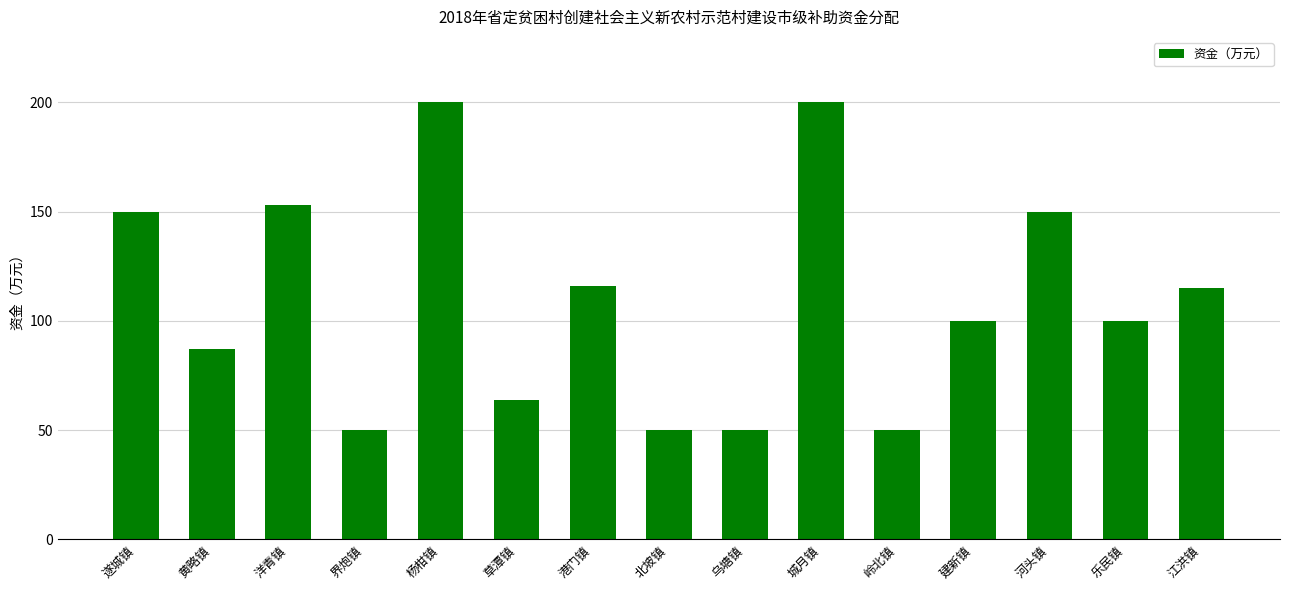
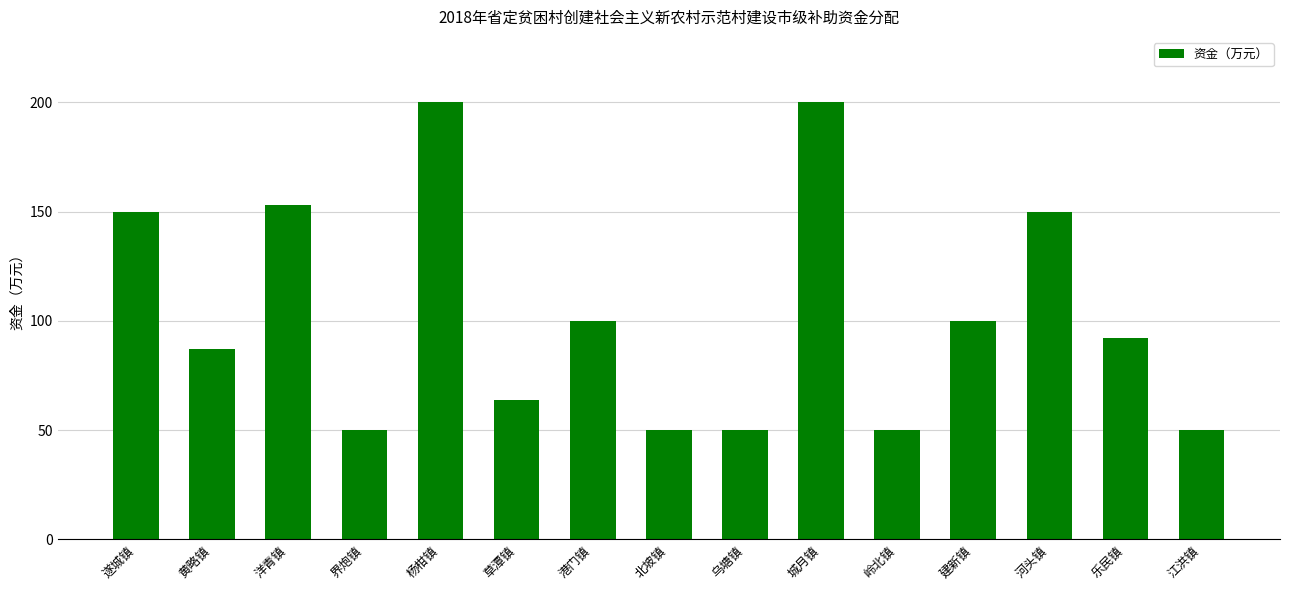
  {
    "遂城镇": 150,
    "黄略镇": 87,
    "洋青镇": 153,
    "界炮镇": 50,
    "杨柑镇": 200,
    "草潭镇": 64,
-   "港门镇": 116,
+   "港门镇": 100,
    "北坡镇": 50,
    "乌塘镇": 50,
    "城月镇": 200,
    "岭北镇": 50,
    "建新镇": 100,
    "河头镇": 150,
-   "乐民镇": 100,
-   "江洪镇": 115
+   "乐民镇": 92,
+   "江洪镇": 50
  }
